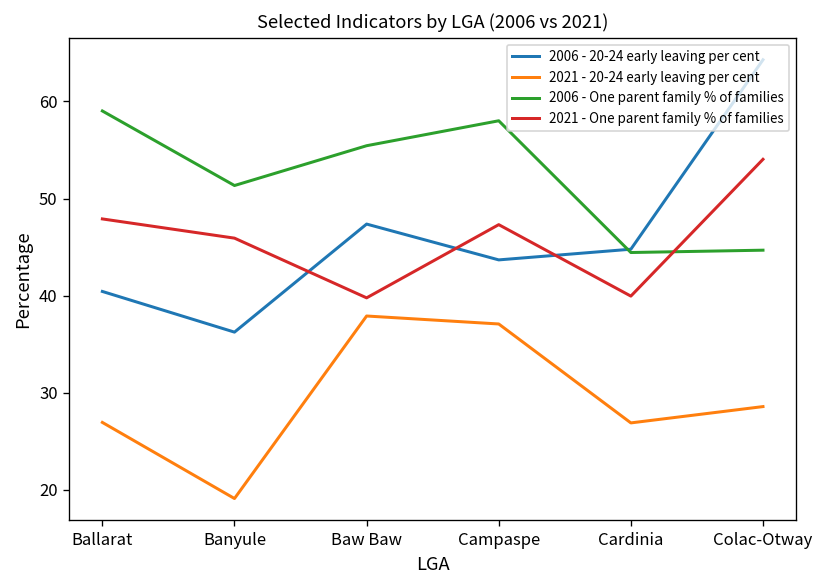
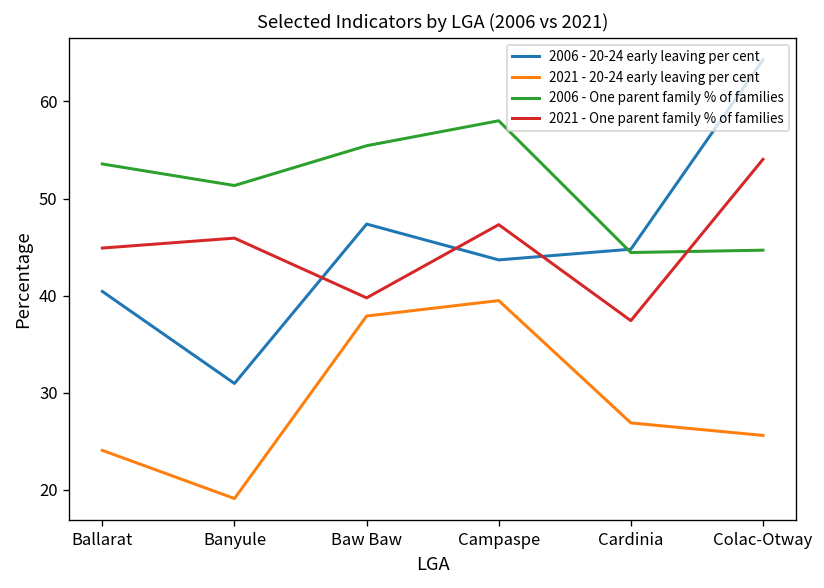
  {
    "2006 - 20-24 early leaving per cent": {
      "Ballarat": 40,
-     "Banyule": 36,
+     "Banyule": 31,
      "Baw Baw": 47,
      "Campaspe": 44,
      "Cardinia": 45
    },
    "2021 - 20-24 early leaving per cent": {
-     "Ballarat": 27,
+     "Ballarat": 24,
      "Banyule": 19,
      "Baw Baw": 38,
-     "Campaspe": 37,
+     "Campaspe": 39,
      "Cardinia": 27,
-     "Colac-Otway": 29
+     "Colac-Otway": 26
    },
    "2006 - One parent family % of families": {
-     "Ballarat": 59,
+     "Ballarat": 54,
      "Banyule": 51,
      "Baw Baw": 55,
      "Campaspe": 58,
      "Cardinia": 44,
      "Colac-Otway": 45
    },
    "2021 - One parent family % of families": {
-     "Ballarat": 48,
+     "Ballarat": 45,
      "Banyule": 46,
      "Baw Baw": 40,
      "Campaspe": 47,
-     "Cardinia": 40,
+     "Cardinia": 37,
      "Colac-Otway": 54
    }
  }
